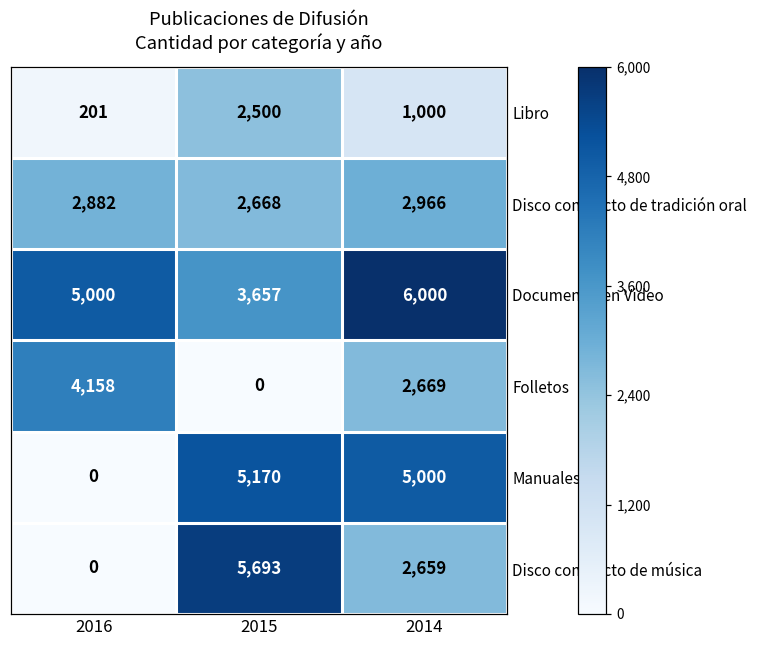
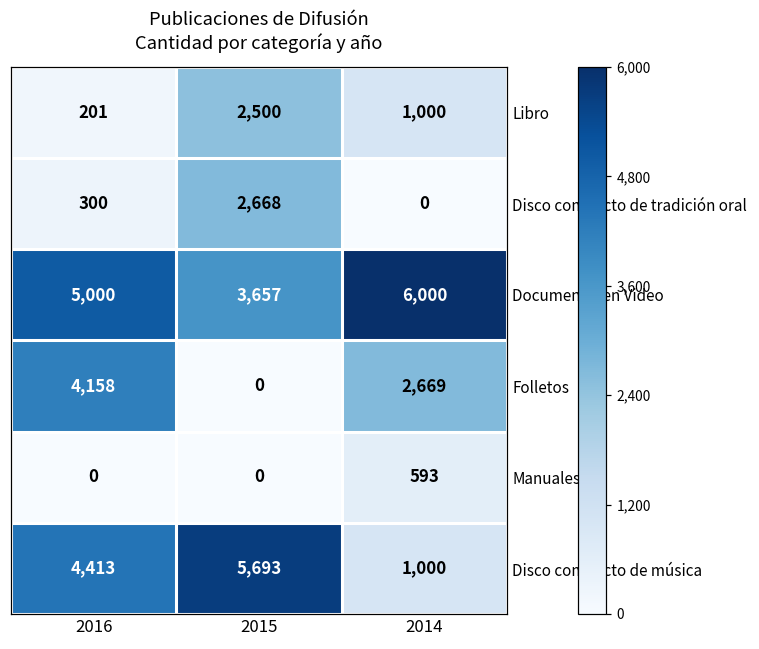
  {
    "Libro": {
      "2016": "201",
      "2015": "2,500",
      "2014": "1,000"
    },
    "Disco compacto de tradición oral": {
-     "2016": "2,882",
+     "2016": "300",
      "2015": "2,668",
-     "2014": "2,966"
+     "2014": "0"
    },
    "Documental en Video": {
      "2016": "5,000",
      "2015": "3,657",
      "2014": "6,000"
    },
    "Folletos": {
      "2016": "4,158",
      "2015": "0",
      "2014": "2,669"
    },
    "Manuales": {
      "2016": "0",
-     "2015": "5,170",
-     "2014": "5,000"
+     "2015": "0",
+     "2014": "593"
    },
    "Disco compacto de música": {
-     "2016": "0",
+     "2016": "4,413",
      "2015": "5,693",
-     "2014": "2,659"
+     "2014": "1,000"
    }
  }
